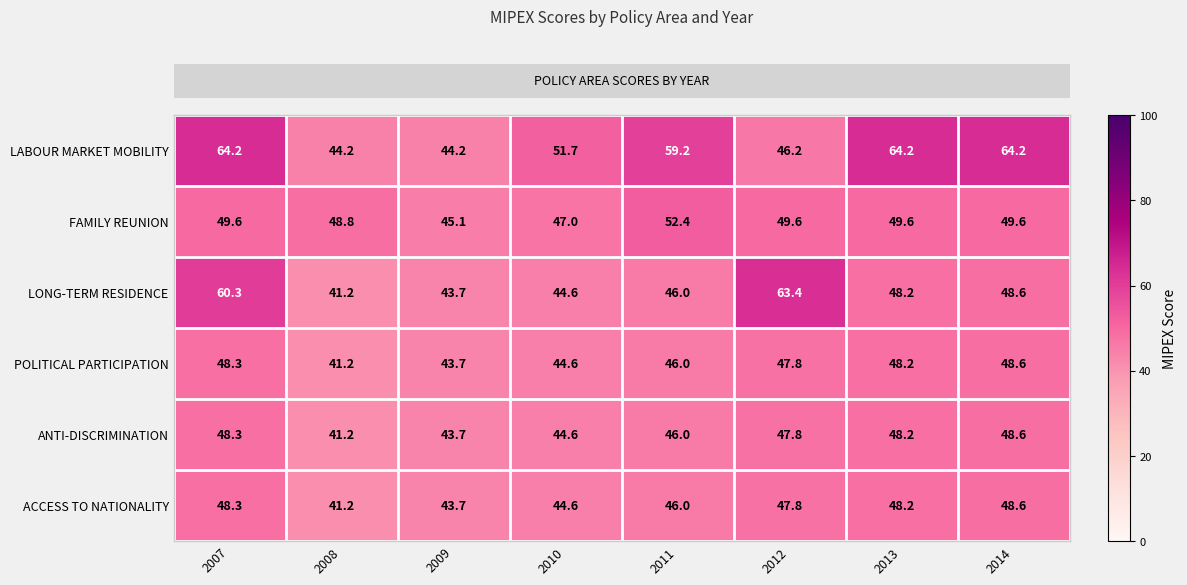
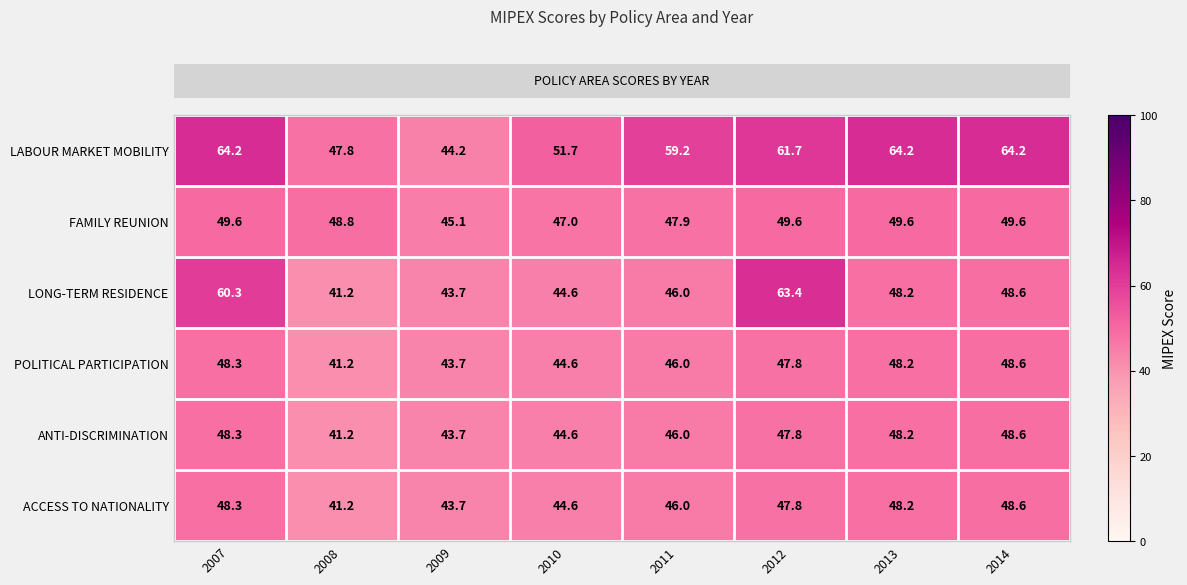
  {
    "LABOUR MARKET MOBILITY": {
      "2007": 64.2,
-     "2008": 44.2,
+     "2008": 47.8,
      "2009": 44.2,
      "2010": 51.7,
      "2011": 59.2,
-     "2012": 46.2,
+     "2012": 61.7,
      "2013": 64.2,
      "2014": 64.2
    },
    "FAMILY REUNION": {
      "2007": 49.6,
      "2008": 48.8,
      "2009": 45.1,
      "2010": 47.0,
-     "2011": 52.4,
+     "2011": 47.9,
      "2012": 49.6,
      "2013": 49.6,
      "2014": 49.6
    },
    "LONG-TERM RESIDENCE": {
      "2007": 60.3,
      "2008": 41.2,
      "2009": 43.7,
      "2010": 44.6,
      "2011": 46.0,
      "2012": 63.4,
      "2013": 48.2,
      "2014": 48.6
    },
    "POLITICAL PARTICIPATION": {
      "2007": 48.3,
      "2008": 41.2,
      "2009": 43.7,
      "2010": 44.6,
      "2011": 46.0,
      "2012": 47.8,
      "2013": 48.2,
      "2014": 48.6
    },
    "ANTI-DISCRIMINATION": {
      "2007": 48.3,
      "2008": 41.2,
      "2009": 43.7,
      "2010": 44.6,
      "2011": 46.0,
      "2012": 47.8,
      "2013": 48.2,
      "2014": 48.6
    },
    "ACCESS TO NATIONALITY": {
      "2007": 48.3,
      "2008": 41.2,
      "2009": 43.7,
      "2010": 44.6,
      "2011": 46.0,
      "2012": 47.8,
      "2013": 48.2,
      "2014": 48.6
    }
  }
